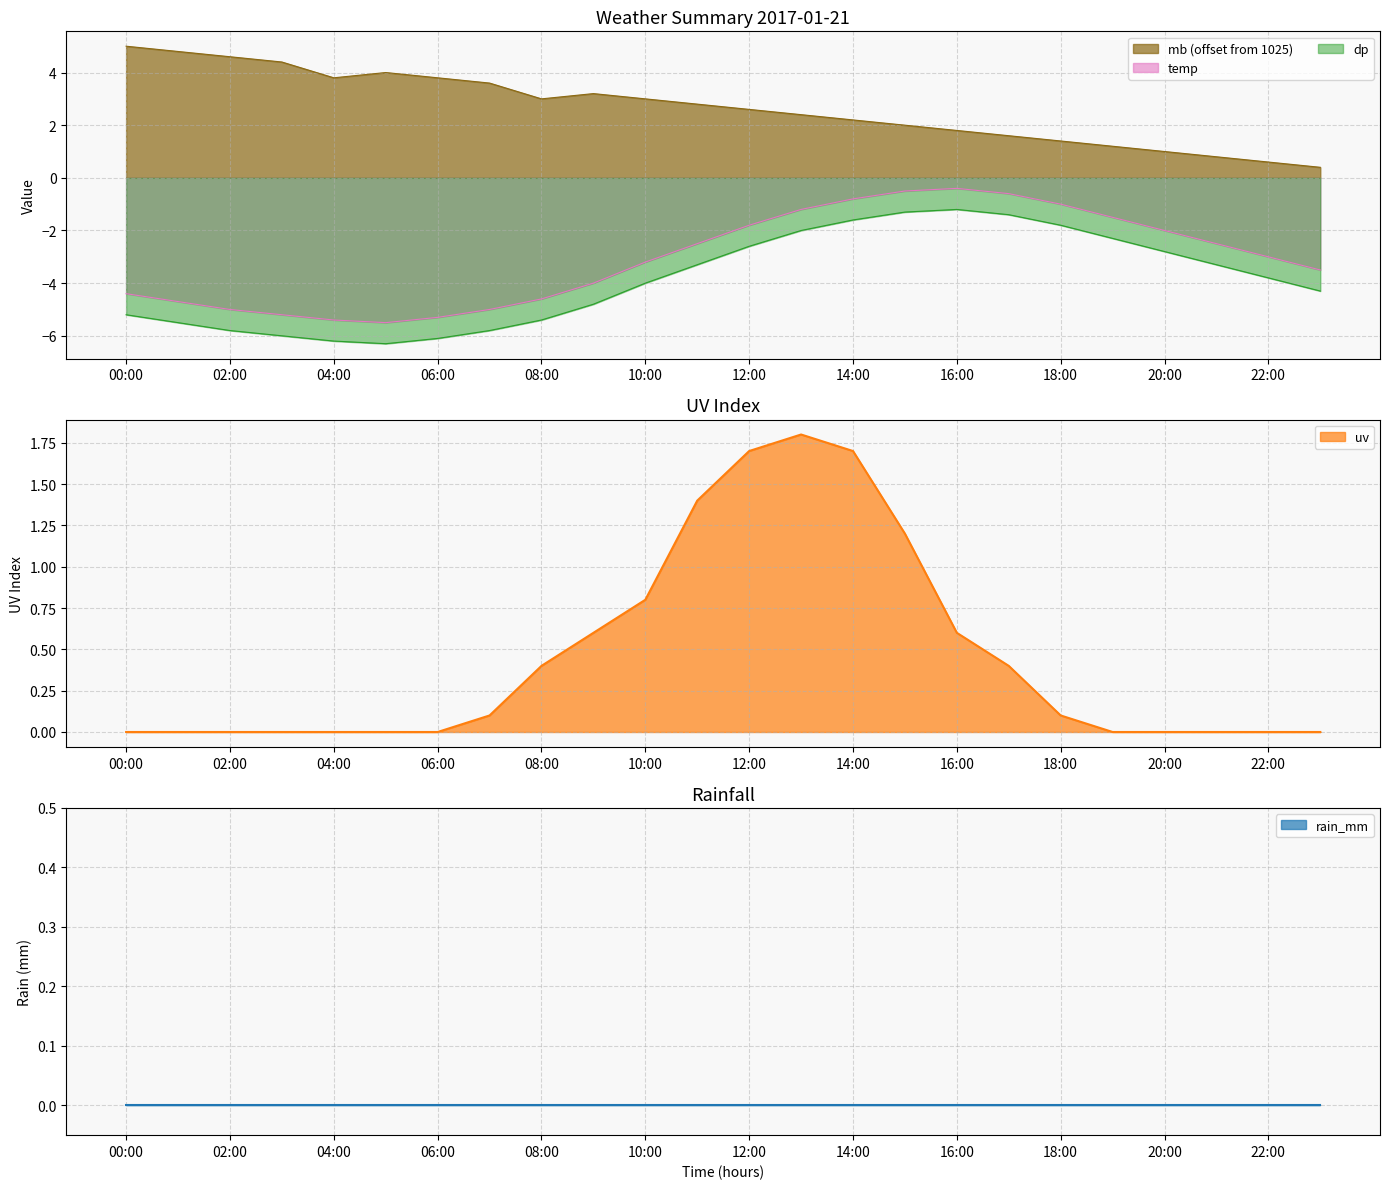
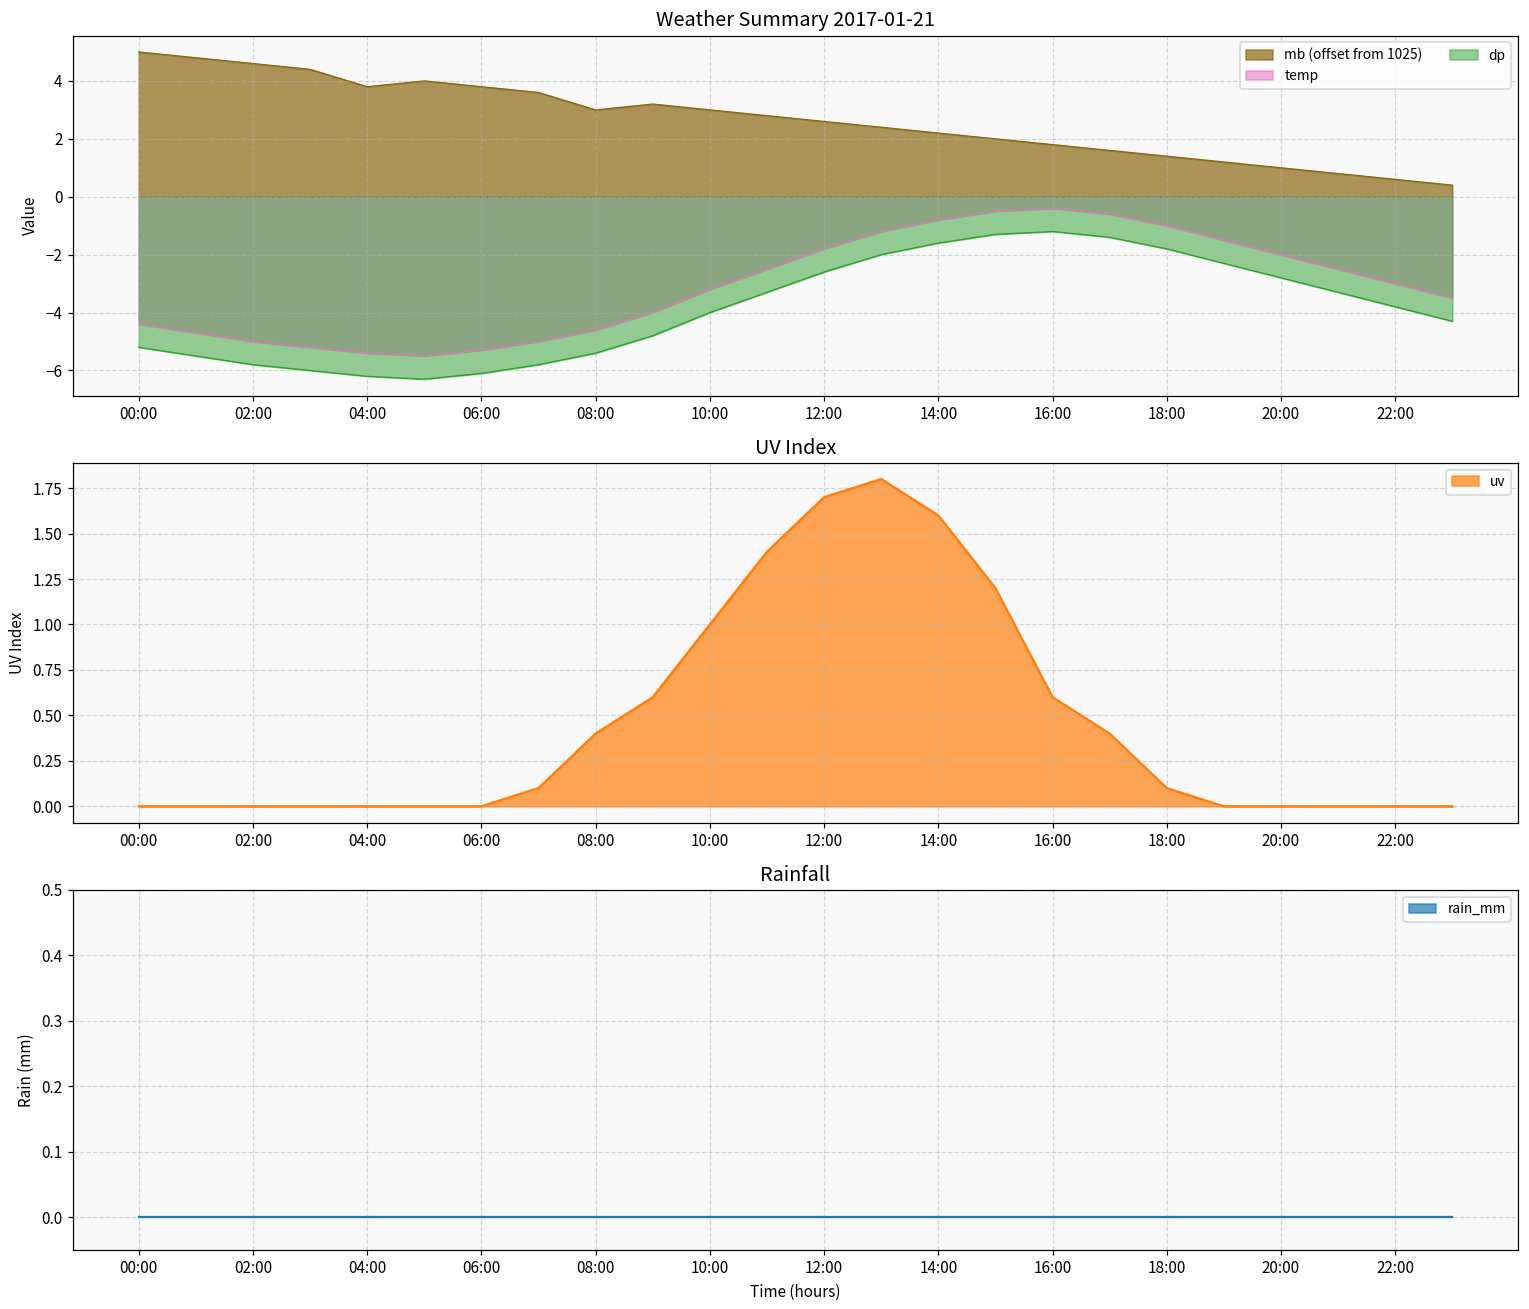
  {
    "Weather Summary 2017-01-21": {
      "mb (offset from 1025)": {
        "00:00": 5.0,
        "02:00": 4.6,
        "04:00": 3.8,
        "06:00": 3.8,
        "08:00": 3.0,
        "10:00": 3.0,
        "12:00": 2.6,
        "14:00": 2.2,
        "16:00": 1.8,
        "18:00": 1.4,
        "20:00": 1.0,
        "22:00": 0.6
      }
    },
    "UV Index": {
      "00:00": 0.0,
      "02:00": 0.0,
      "04:00": 0.0,
      "06:00": 0.0,
      "08:00": 0.4,
-     "10:00": 0.8,
+     "10:00": 1.0,
      "12:00": 1.7,
-     "14:00": 1.7,
+     "14:00": 1.6,
      "16:00": 0.6,
      "18:00": 0.1,
      "20:00": 0.0,
      "22:00": 0.0
    },
    "Rainfall": {
      "00:00": 0.00,
      "02:00": 0.00,
      "04:00": 0.00,
      "06:00": 0.00,
      "08:00": 0.00,
      "10:00": 0.00,
      "12:00": 0.00,
      "14:00": 0.00,
      "16:00": 0.00,
      "18:00": 0.00,
      "20:00": 0.00,
      "22:00": 0.00
    }
  }
